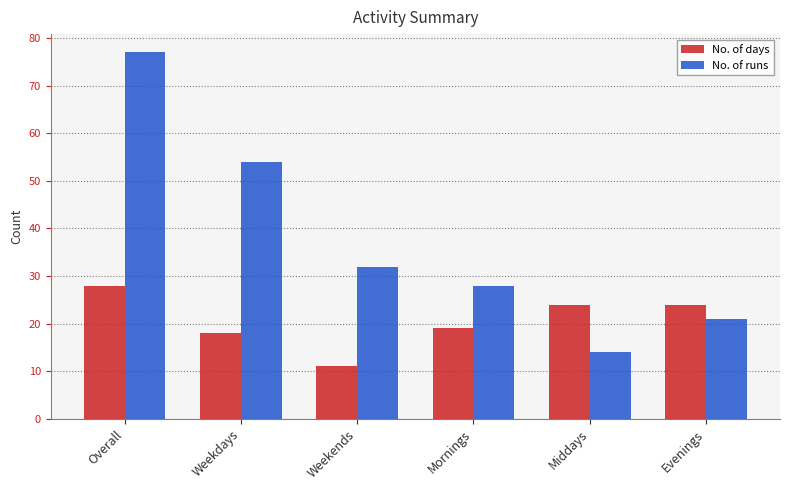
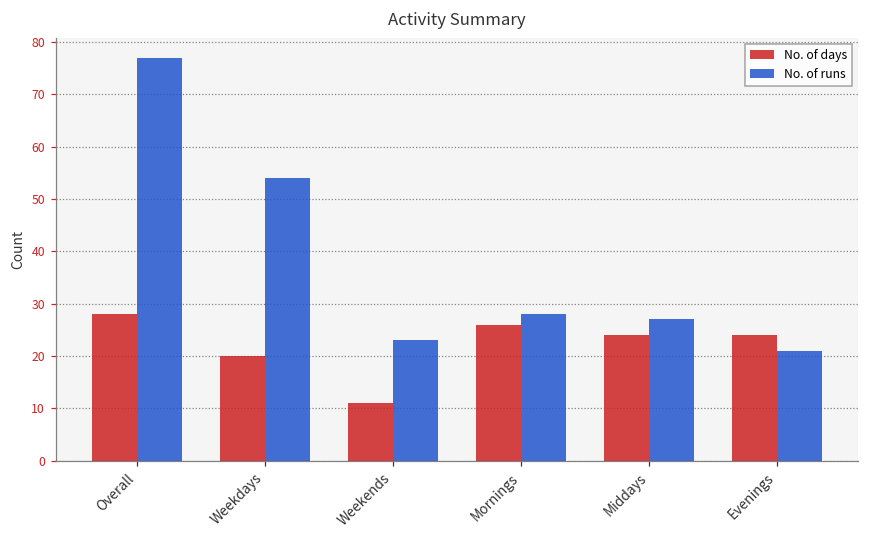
  {
    "No. of days": {
      "Overall": 28,
-     "Weekdays": 18,
+     "Weekdays": 20,
      "Weekends": 11,
-     "Mornings": 19,
+     "Mornings": 26,
      "Middays": 24,
      "Evenings": 24
    },
    "No. of runs": {
      "Overall": 77,
      "Weekdays": 54,
-     "Weekends": 32,
+     "Weekends": 23,
      "Mornings": 28,
-     "Middays": 14,
+     "Middays": 27,
      "Evenings": 21
    }
  }
